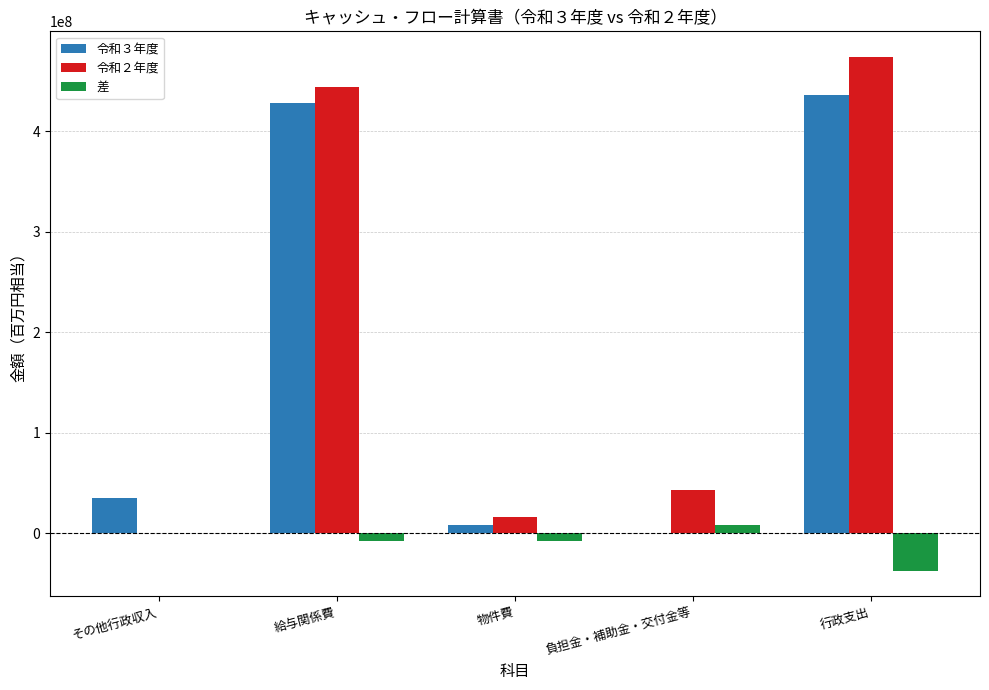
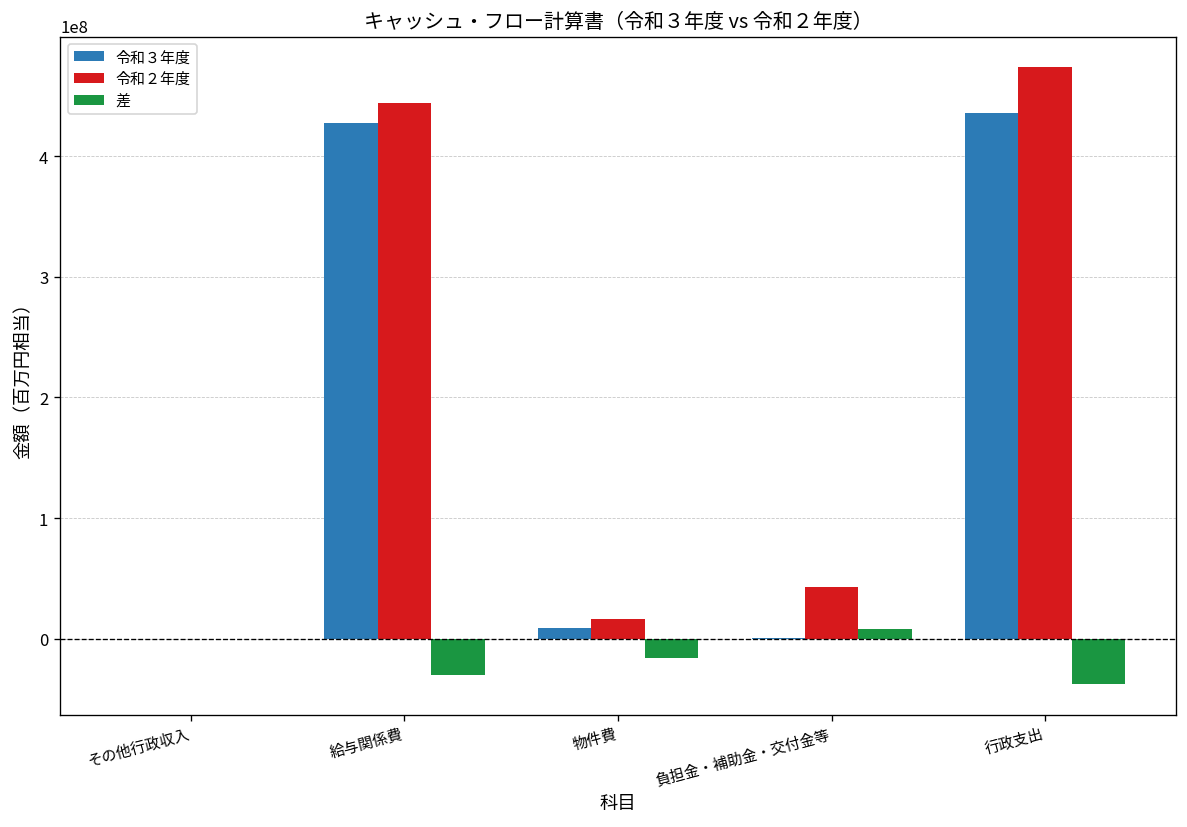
  {
    "令和３年度": {
-     "その他行政収入": 34000000,
+     "その他行政収入": 0,
      "給与関係費": 428000000,
      "物件費": 8000000,
      "行政支出": 436000000
    },
    "令和２年度": {
      "給与関係費": 444000000,
      "物件費": 16000000,
      "負担金・補助金・交付金等": 43000000,
      "行政支出": 474000000
    },
    "差": {
-     "給与関係費": -8000000,
-     "物件費": -7000000,
+     "給与関係費": -30000000,
+     "物件費": -16000000,
      "負担金・補助金・交付金等": 8000000,
      "行政支出": -38000000
    }
  }
